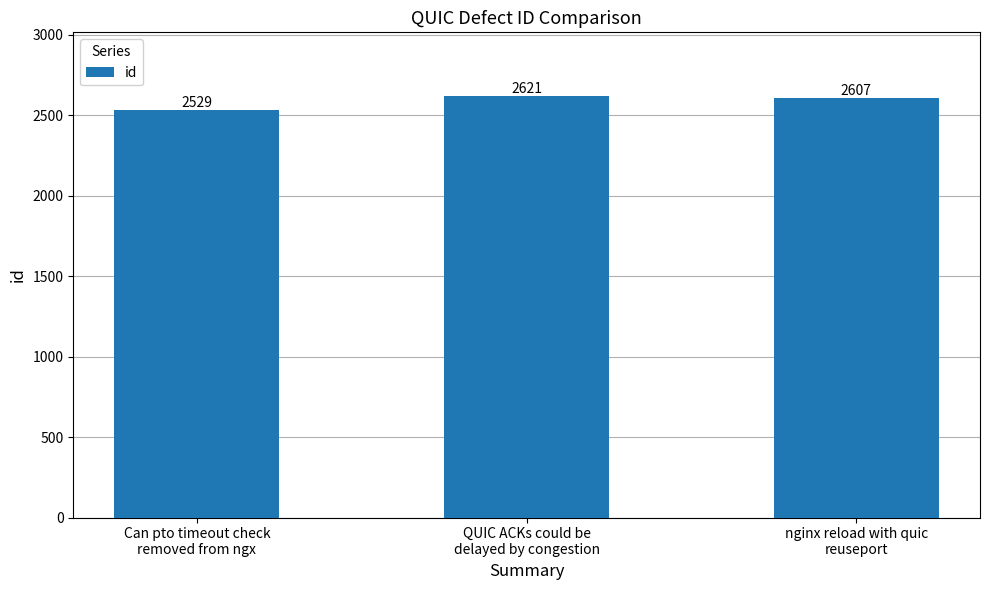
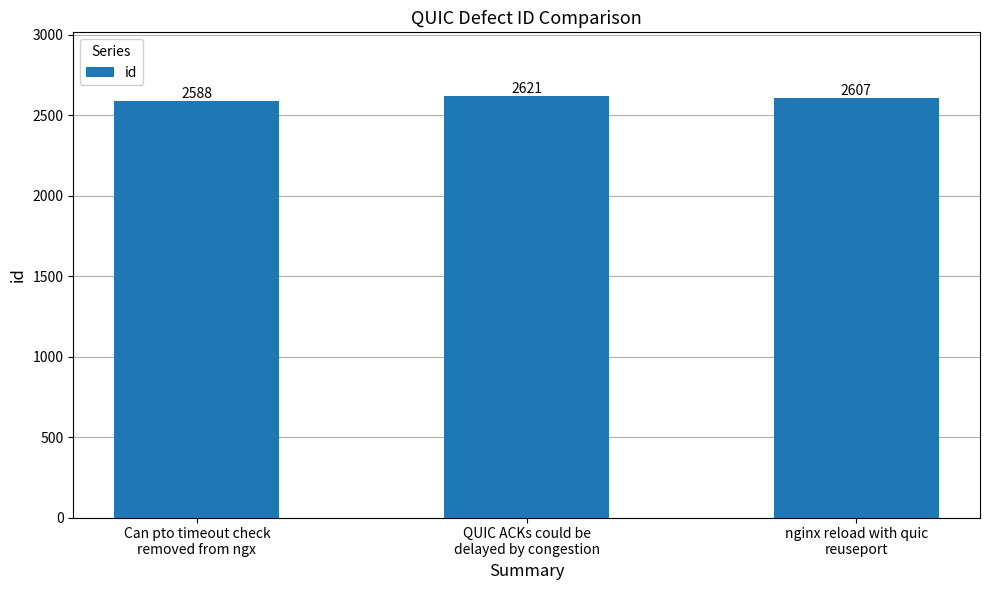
  {
-   "Can pto timeout check removed from ngx": 2529,
+   "Can pto timeout check removed from ngx": 2588,
    "QUIC ACKs could be delayed by congestion": 2621,
    "nginx reload with quic reuseport": 2607
  }
